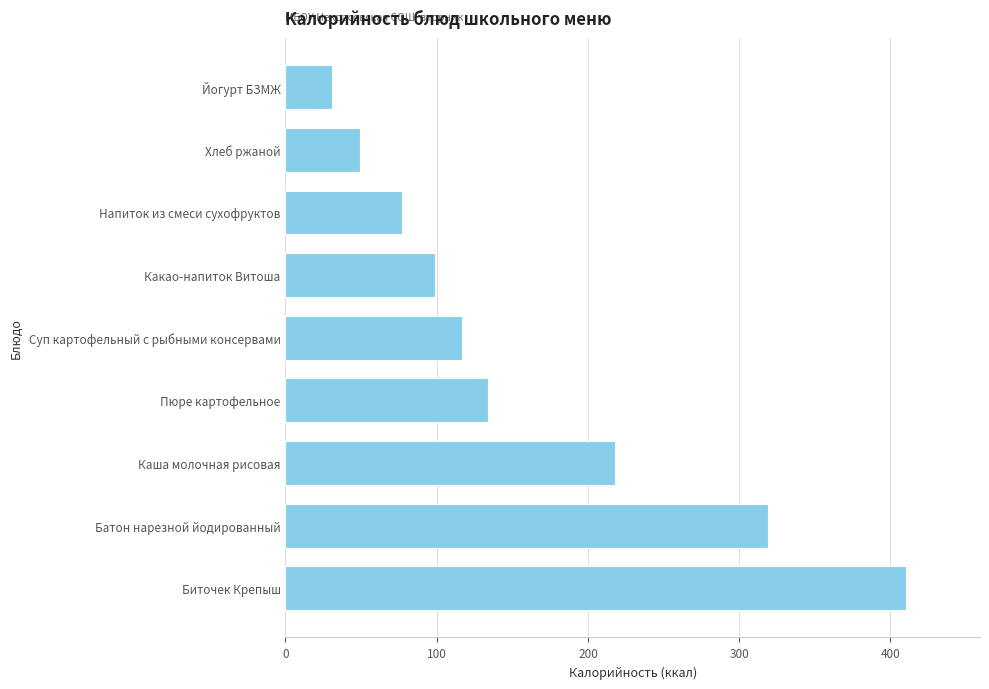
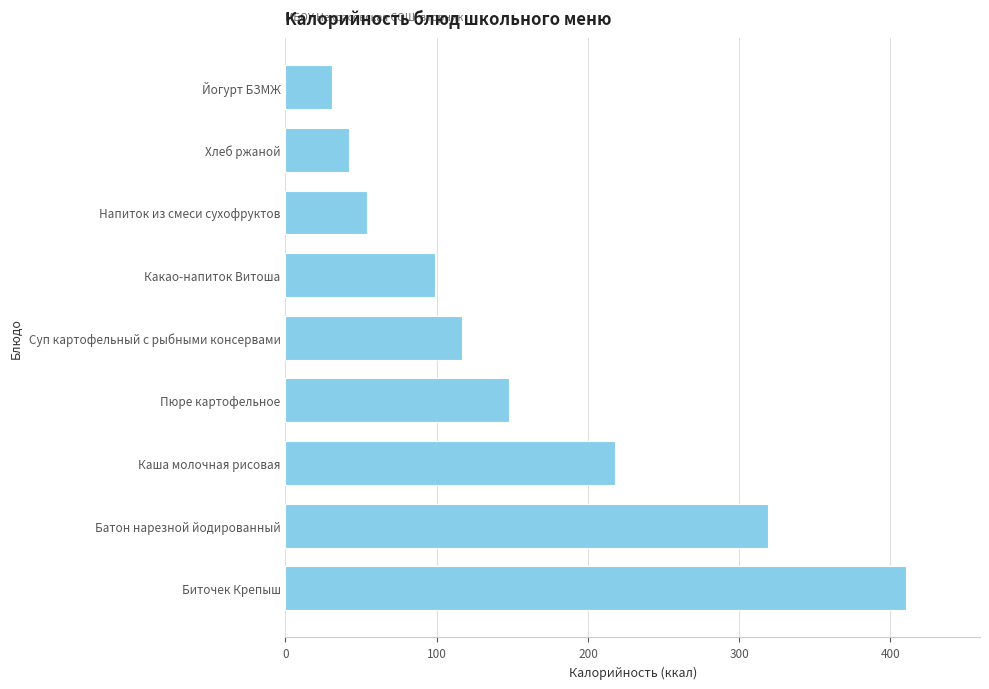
  {
    "Йогурт БЗМЖ": 31,
-   "Хлеб ржаной": 49,
-   "Напиток из смеси сухофруктов": 77,
+   "Хлеб ржаной": 42,
+   "Напиток из смеси сухофруктов": 54,
    "Какао-напиток Витоша": 99,
    "Суп картофельный с рыбными консервами": 117,
-   "Пюре картофельное": 134,
+   "Пюре картофельное": 148,
    "Каша молочная рисовая": 218,
    "Батон нарезной йодированный": 319,
    "Биточек Крепыш": 410
  }
